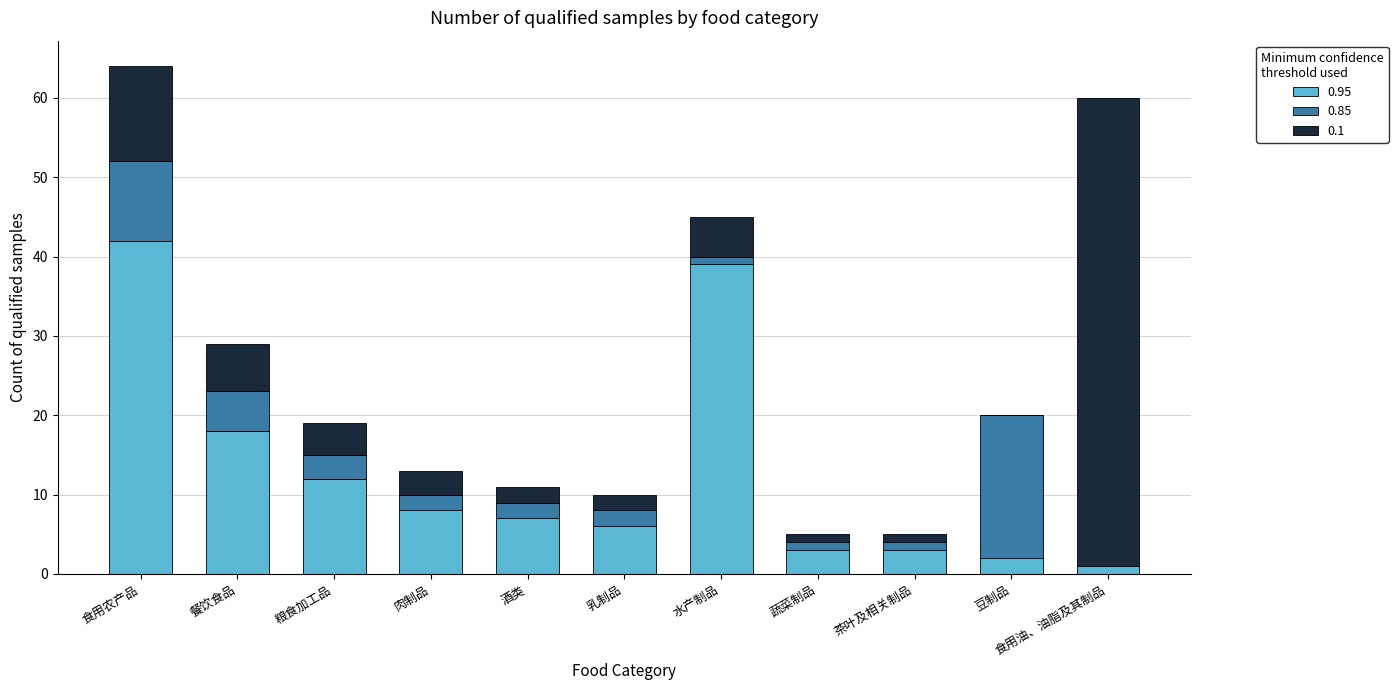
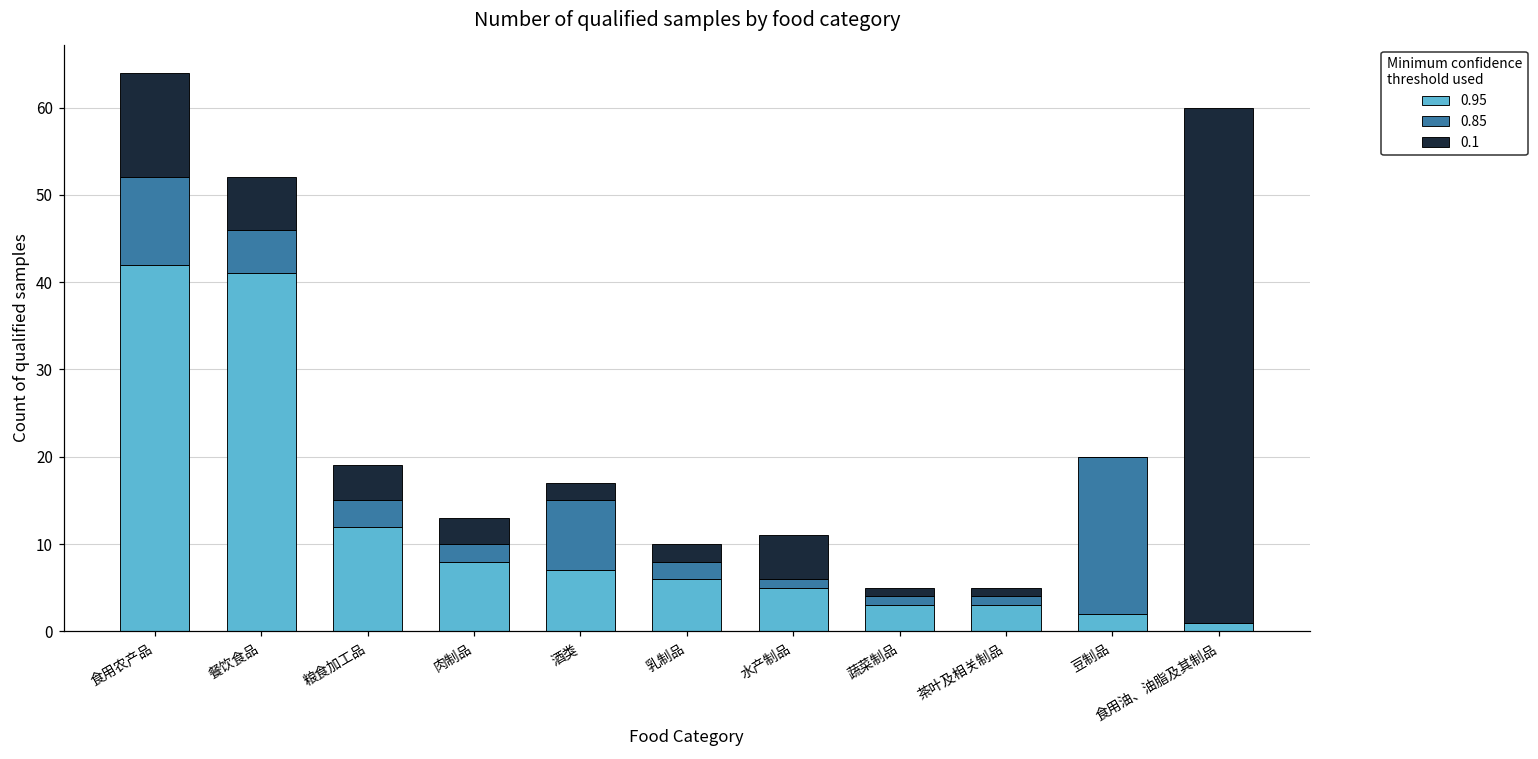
  {
    "0.95": {
      "食用农产品": 42,
-     "餐饮食品": 18,
+     "餐饮食品": 41,
      "粮食加工品": 12,
      "肉制品": 8,
      "酒类": 7,
      "乳制品": 6,
-     "水产制品": 39,
+     "水产制品": 5,
      "蔬菜制品": 3,
      "茶叶及相关制品": 3,
      "豆制品": 2,
      "食用油、油脂及其制品": 1
    },
    "0.85": {
      "食用农产品": 10,
      "餐饮食品": 5,
      "粮食加工品": 3,
      "肉制品": 2,
-     "酒类": 2,
+     "酒类": 8,
      "乳制品": 2,
      "水产制品": 1,
      "蔬菜制品": 1,
      "茶叶及相关制品": 1,
      "豆制品": 18,
      "食用油、油脂及其制品": 0
    },
    "0.1": {
      "食用农产品": 12,
      "餐饮食品": 6,
      "粮食加工品": 4,
      "肉制品": 3,
      "酒类": 2,
      "乳制品": 2,
      "水产制品": 5,
      "蔬菜制品": 1,
      "茶叶及相关制品": 1,
      "豆制品": 0,
      "食用油、油脂及其制品": 59
    }
  }
